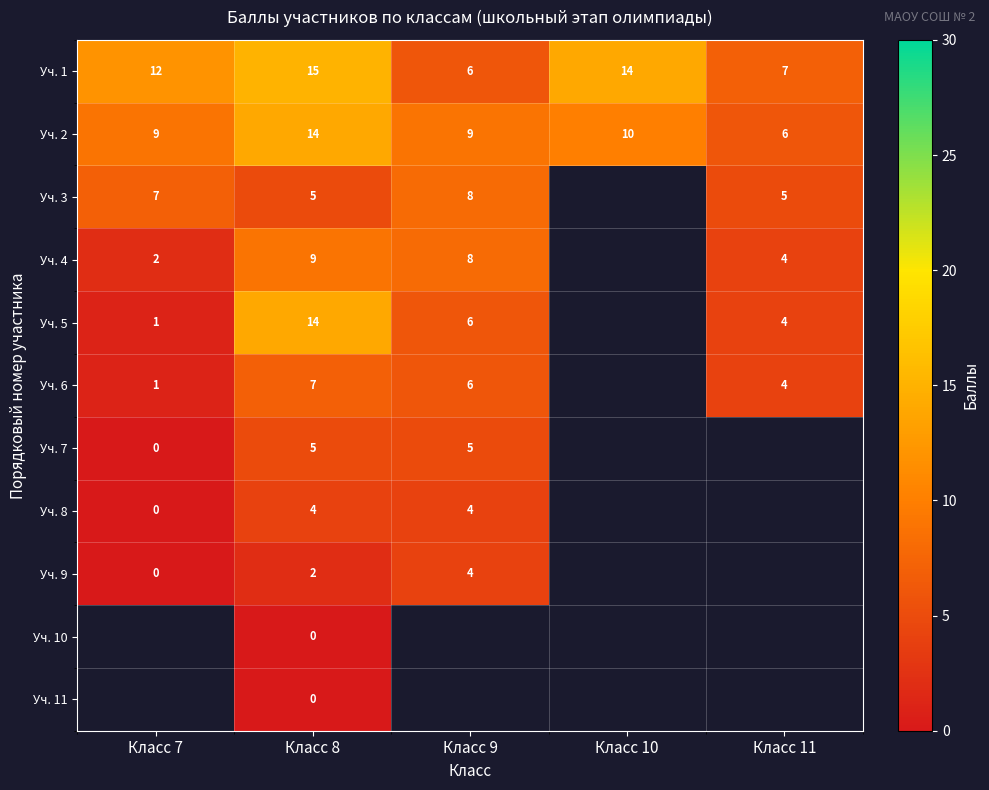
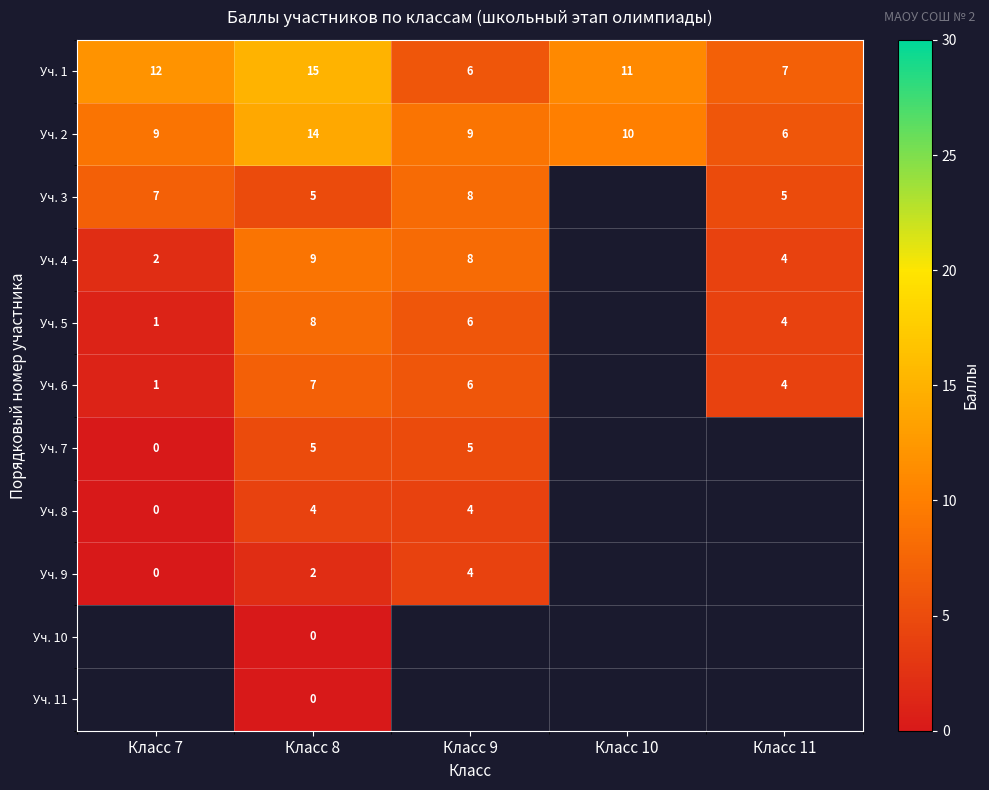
  {
    "Уч. 1": {
      "Класс 7": 12,
      "Класс 8": 15,
      "Класс 9": 6,
-     "Класс 10": 14,
+     "Класс 10": 11,
      "Класс 11": 7
    },
    "Уч. 2": {
      "Класс 7": 9,
      "Класс 8": 14,
      "Класс 9": 9,
      "Класс 10": 10,
      "Класс 11": 6
    },
    "Уч. 3": {
      "Класс 7": 7,
      "Класс 8": 5,
      "Класс 9": 8,
      "Класс 11": 5
    },
    "Уч. 4": {
      "Класс 7": 2,
      "Класс 8": 9,
      "Класс 9": 8,
      "Класс 11": 4
    },
    "Уч. 5": {
      "Класс 7": 1,
-     "Класс 8": 14,
+     "Класс 8": 8,
      "Класс 9": 6,
      "Класс 11": 4
    },
    "Уч. 6": {
      "Класс 7": 1,
      "Класс 8": 7,
      "Класс 9": 6,
      "Класс 11": 4
    },
    "Уч. 7": {
      "Класс 7": 0,
      "Класс 8": 5,
      "Класс 9": 5
    },
    "Уч. 8": {
      "Класс 7": 0,
      "Класс 8": 4,
      "Класс 9": 4
    },
    "Уч. 9": {
      "Класс 7": 0,
      "Класс 8": 2,
      "Класс 9": 4
    },
    "Уч. 10": {
      "Класс 8": 0
    },
    "Уч. 11": {
      "Класс 8": 0
    }
  }
